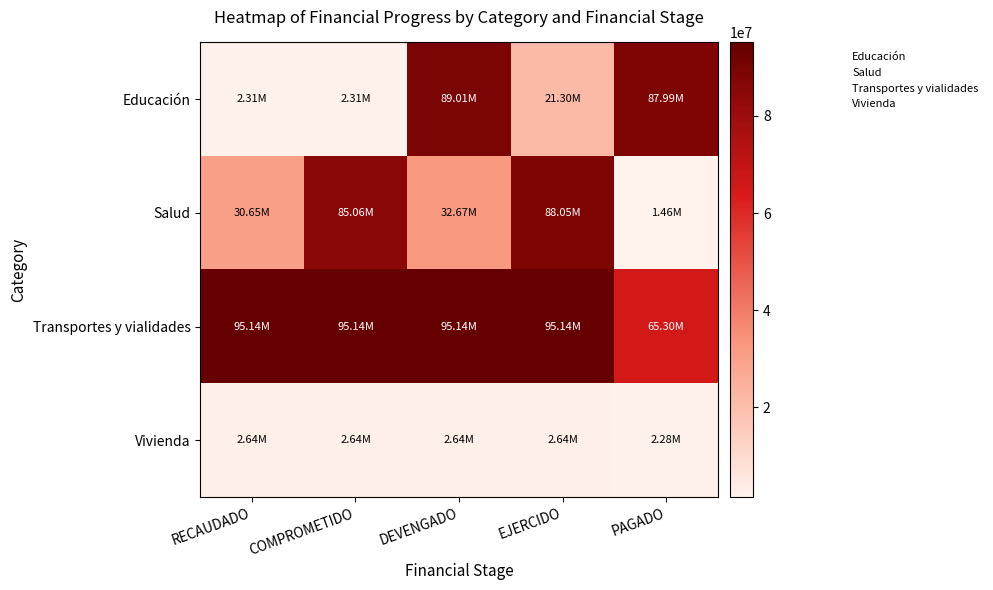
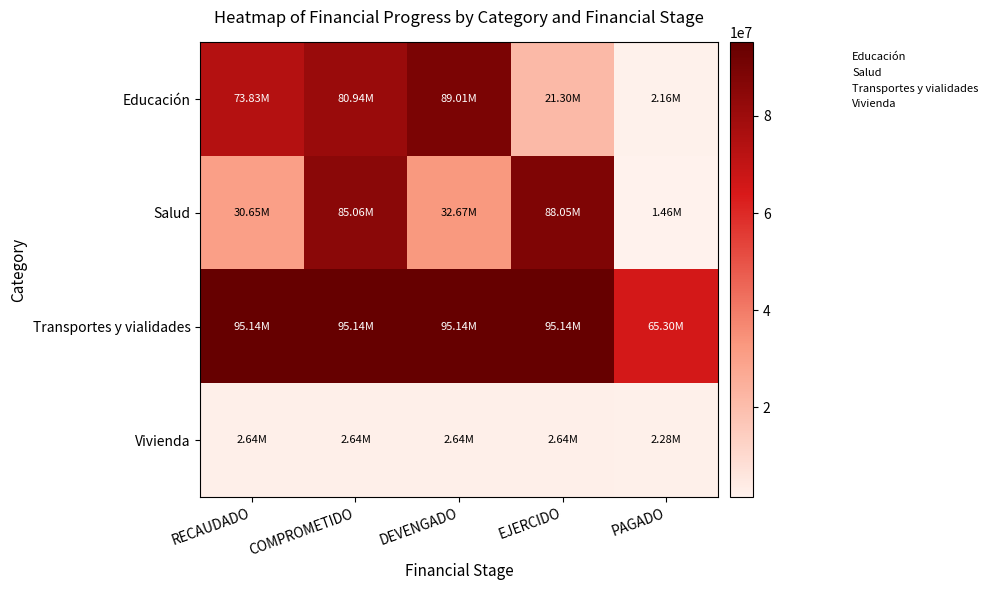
  {
    "Educación": {
-     "RECAUDADO": "2.31M",
-     "COMPROMETIDO": "2.31M",
+     "RECAUDADO": "73.83M",
+     "COMPROMETIDO": "80.94M",
      "DEVENGADO": "89.01M",
      "EJERCIDO": "21.30M",
-     "PAGADO": "87.99M"
+     "PAGADO": "2.16M"
    },
    "Salud": {
      "RECAUDADO": "30.65M",
      "COMPROMETIDO": "85.06M",
      "DEVENGADO": "32.67M",
      "EJERCIDO": "88.05M",
      "PAGADO": "1.46M"
    },
    "Transportes y vialidades": {
      "RECAUDADO": "95.14M",
      "COMPROMETIDO": "95.14M",
      "DEVENGADO": "95.14M",
      "EJERCIDO": "95.14M",
      "PAGADO": "65.30M"
    },
    "Vivienda": {
      "RECAUDADO": "2.64M",
      "COMPROMETIDO": "2.64M",
      "DEVENGADO": "2.64M",
      "EJERCIDO": "2.64M",
      "PAGADO": "2.28M"
    }
  }
